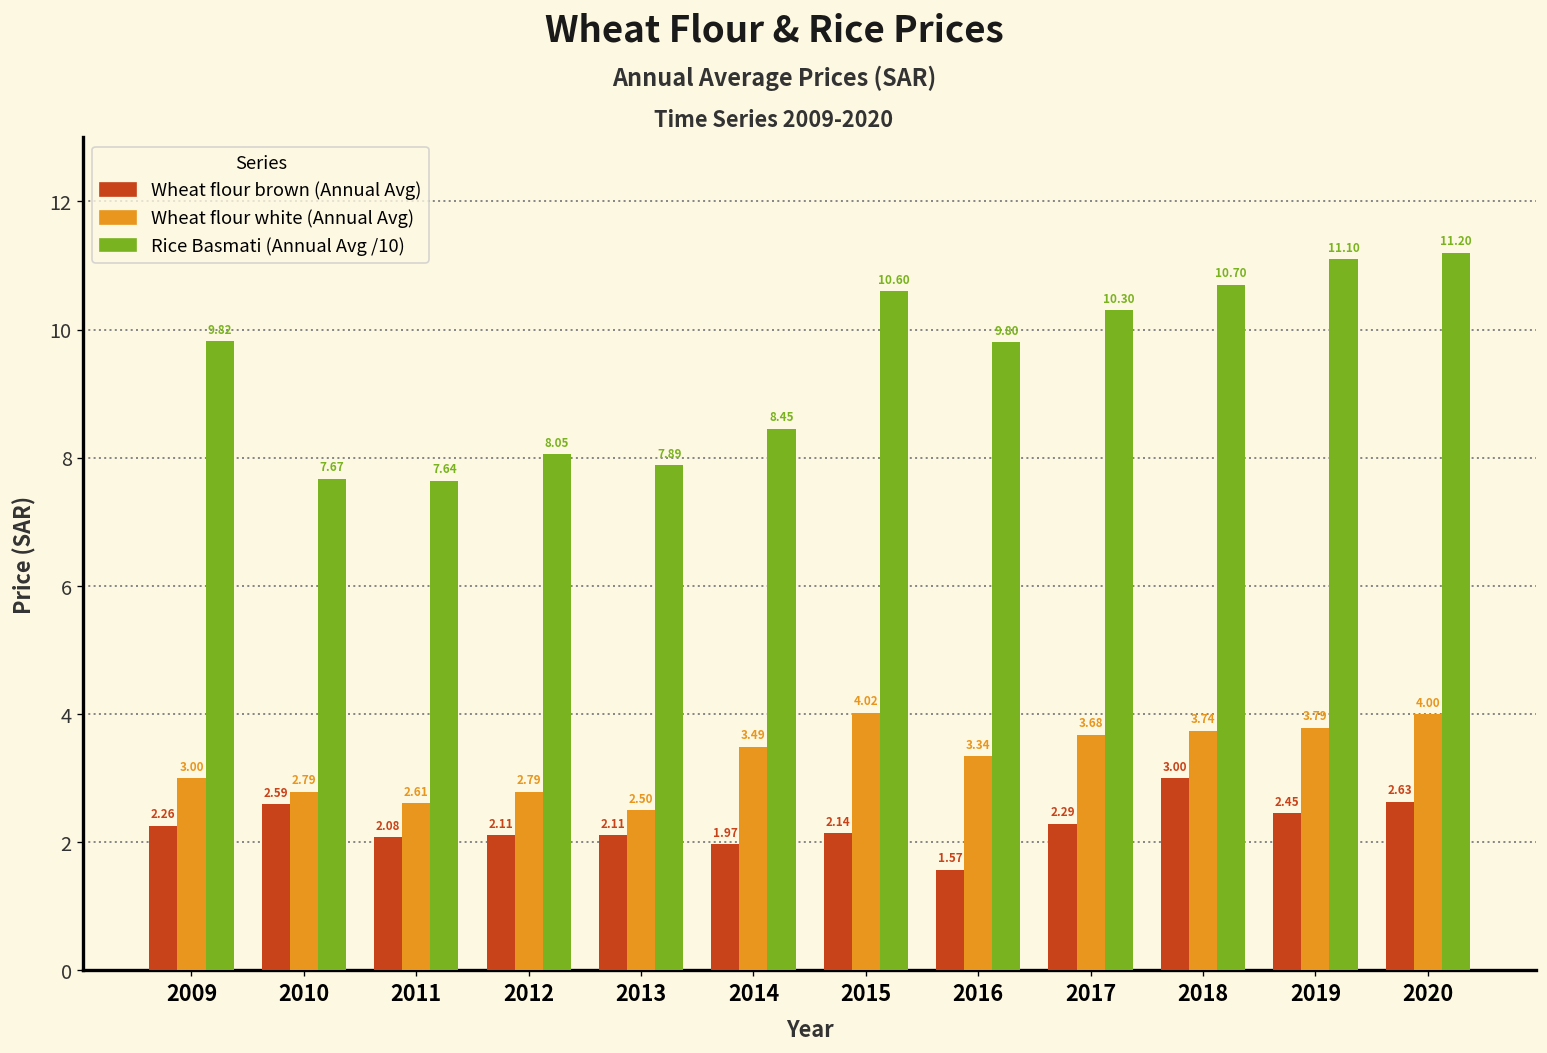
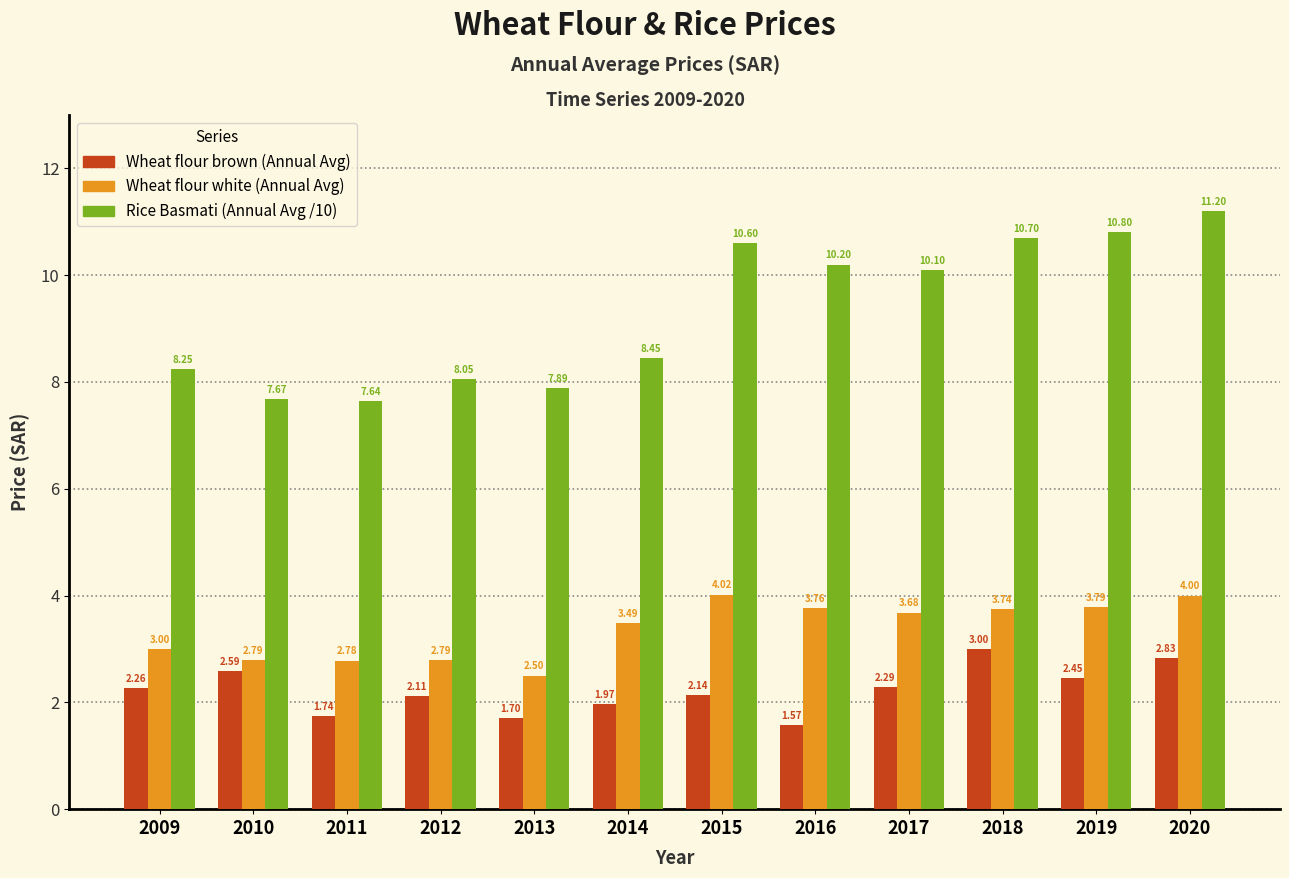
  {
    "Wheat flour brown (Annual Avg)": {
      "2009": 2.26,
      "2010": 2.59,
-     "2011": 2.08,
+     "2011": 1.74,
      "2012": 2.11,
-     "2013": 2.11,
+     "2013": 1.70,
      "2014": 1.97,
      "2015": 2.14,
      "2016": 1.57,
      "2017": 2.29,
      "2018": 3.00,
      "2019": 2.45,
-     "2020": 2.63
+     "2020": 2.83
    },
    "Wheat flour white (Annual Avg)": {
      "2009": 3.00,
      "2010": 2.79,
-     "2011": 2.61,
+     "2011": 2.78,
      "2012": 2.79,
      "2013": 2.50,
      "2014": 3.49,
      "2015": 4.02,
-     "2016": 3.34,
+     "2016": 3.76,
      "2017": 3.68,
      "2018": 3.74,
      "2019": 3.79,
      "2020": 4.00
    },
    "Rice Basmati (Annual Avg /10)": {
-     "2009": 9.82,
+     "2009": 8.25,
      "2010": 7.67,
      "2011": 7.64,
      "2012": 8.05,
      "2013": 7.89,
      "2014": 8.45,
      "2015": 10.60,
-     "2016": 9.80,
-     "2017": 10.30,
+     "2016": 10.20,
+     "2017": 10.10,
      "2018": 10.70,
-     "2019": 11.10,
+     "2019": 10.80,
      "2020": 11.20
    }
  }
